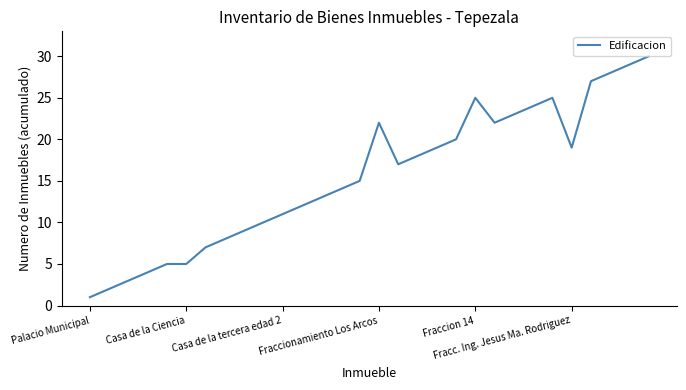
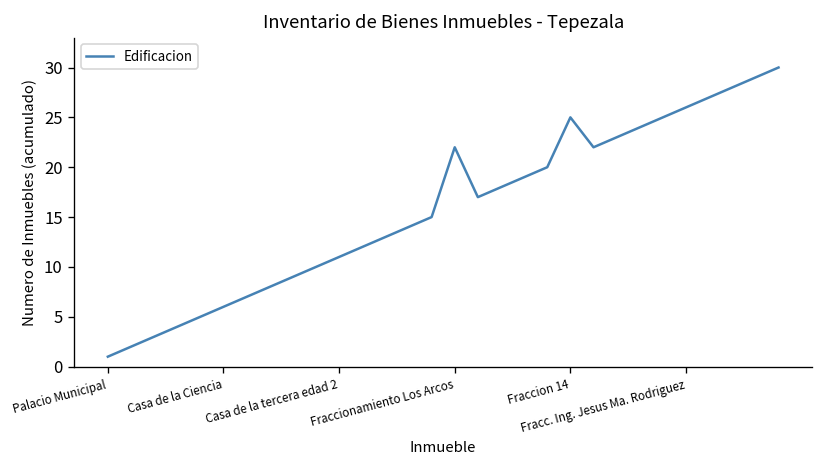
  {
    "Palacio Municipal": 1,
-   "Casa de la Ciencia": 5,
+   "Casa de la Ciencia": 6,
    "Casa de la tercera edad 2": 11,
    "Fraccionamiento Los Arcos": 22,
    "Fraccion 14": 25,
-   "Fracc. Ing. Jesus Ma. Rodriguez": 19
+   "Fracc. Ing. Jesus Ma. Rodriguez": 26
  }
